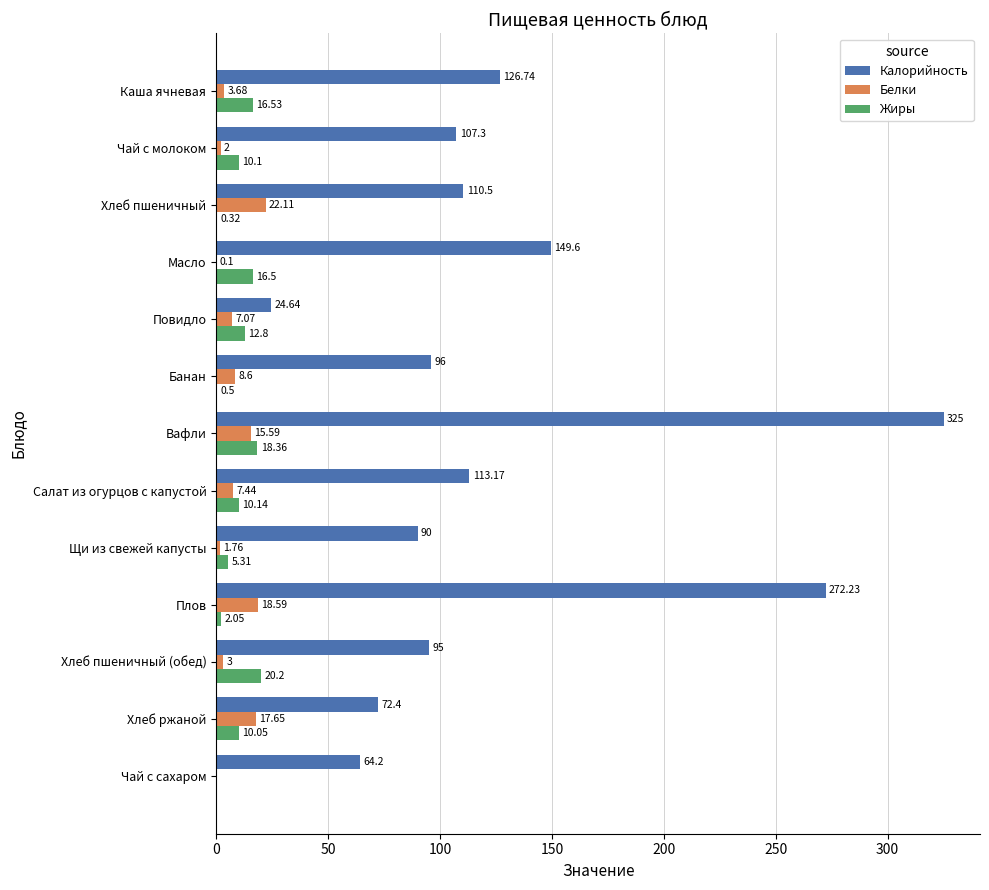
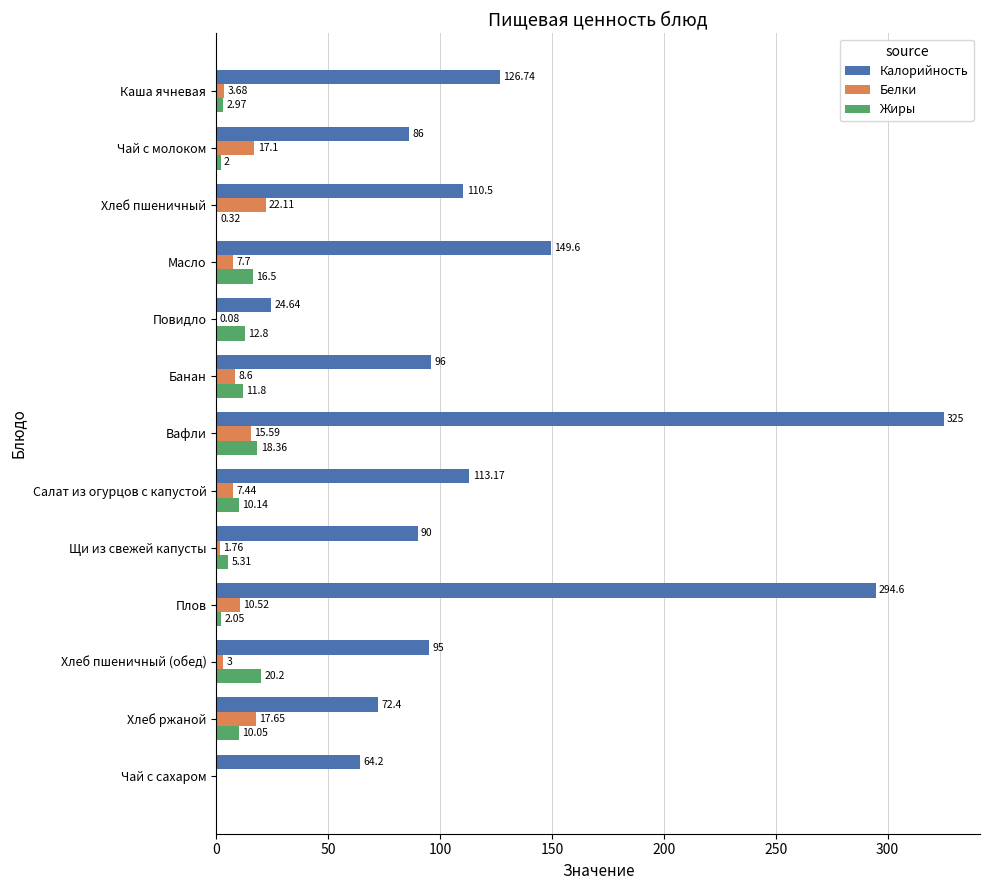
  {
    "Калорийность": {
      "Каша ячневая": 126.74,
-     "Чай с молоком": 107.3,
+     "Чай с молоком": 86,
      "Хлеб пшеничный": 110.5,
      "Масло": 149.6,
      "Повидло": 24.64,
      "Банан": 96,
      "Вафли": 325,
      "Салат из огурцов с капустой": 113.17,
      "Щи из свежей капусты": 90,
-     "Плов": 272.23,
+     "Плов": 294.6,
      "Хлеб пшеничный (обед)": 95,
      "Хлеб ржаной": 72.4,
      "Чай с сахаром": 64.2
    },
    "Белки": {
      "Каша ячневая": 3.68,
-     "Чай с молоком": 2,
+     "Чай с молоком": 17.1,
      "Хлеб пшеничный": 22.11,
-     "Масло": 0.1,
-     "Повидло": 7.07,
+     "Масло": 7.7,
+     "Повидло": 0.08,
      "Банан": 8.6,
      "Вафли": 15.59,
      "Салат из огурцов с капустой": 7.44,
      "Щи из свежей капусты": 1.76,
-     "Плов": 18.59,
+     "Плов": 10.52,
      "Хлеб пшеничный (обед)": 3,
      "Хлеб ржаной": 17.65
    },
    "Жиры": {
-     "Каша ячневая": 16.53,
-     "Чай с молоком": 10.1,
+     "Каша ячневая": 2.97,
+     "Чай с молоком": 2,
      "Хлеб пшеничный": 0.32,
      "Масло": 16.5,
      "Повидло": 12.8,
-     "Банан": 0.5,
+     "Банан": 11.8,
      "Вафли": 18.36,
      "Салат из огурцов с капустой": 10.14,
      "Щи из свежей капусты": 5.31,
      "Плов": 2.05,
      "Хлеб пшеничный (обед)": 20.2,
      "Хлеб ржаной": 10.05
    }
  }
